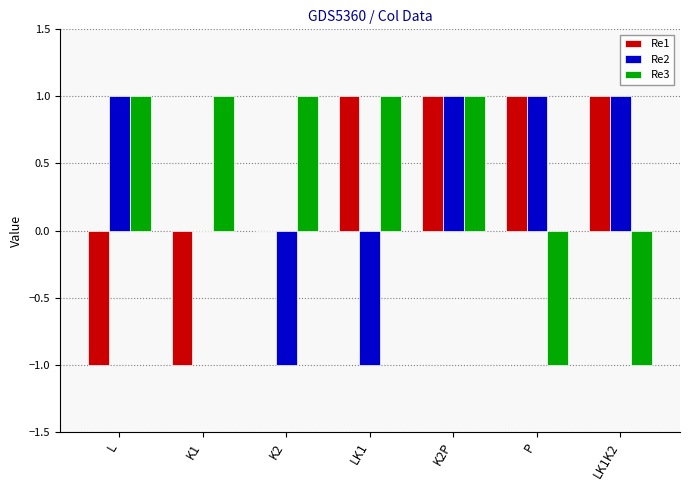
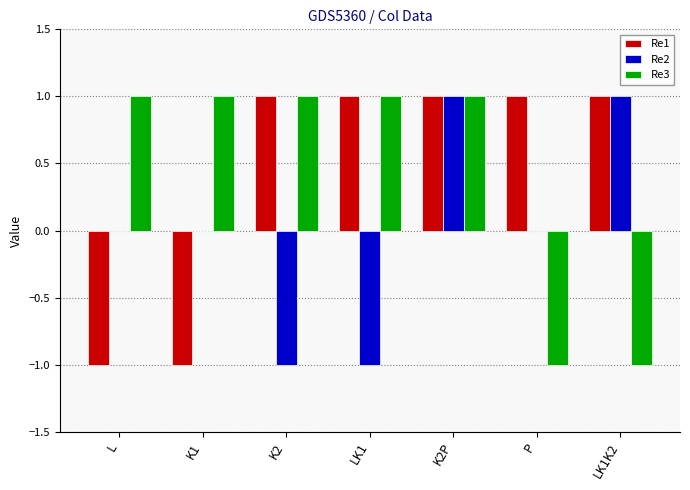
  {
    "Re1": {
      "L": -1,
      "K1": -1,
-     "K2": 0,
+     "K2": 1,
      "LK1": 1,
      "K2P": 1,
      "P": 1,
      "LK1K2": 1
    },
    "Re2": {
-     "L": 1,
+     "L": 0,
      "K1": 0,
      "K2": -1,
      "LK1": -1,
      "K2P": 1,
-     "P": 1,
+     "P": 0,
      "LK1K2": 1
    },
    "Re3": {
      "L": 1,
      "K1": 1,
      "K2": 1,
      "LK1": 1,
      "K2P": 1,
      "P": -1,
      "LK1K2": -1
    }
  }
